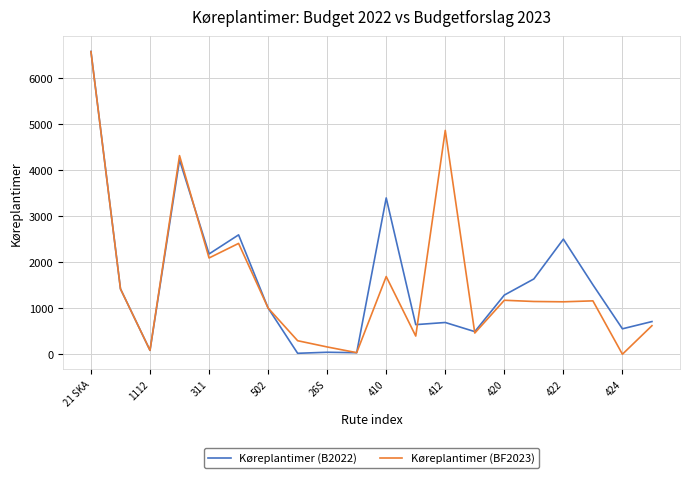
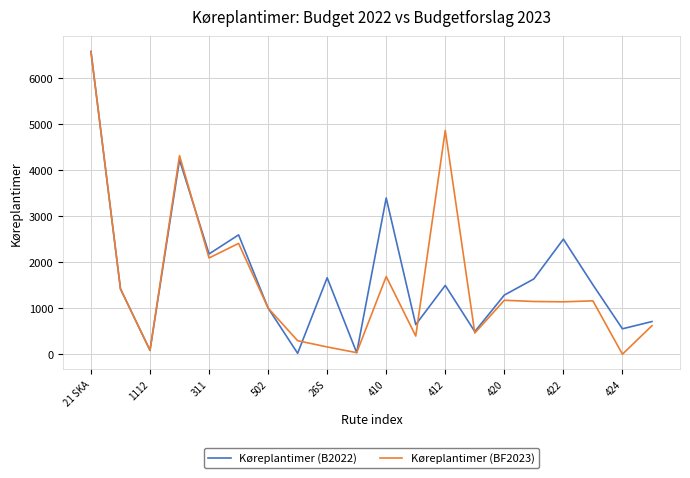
  {
    "Køreplantimer (B2022)": {
      "311": 2200,
-     "26S": 0,
+     "26S": 1700,
      "410": 3400,
-     "412": 700,
+     "412": 1500,
      "420": 1300,
      "422": 2500,
      "424": 600
    },
    "Køreplantimer (BF2023)": {
      "311": 2100,
      "26S": 200,
      "410": 1700,
      "412": 4900,
      "420": 1200,
      "422": 1100,
      "424": 0
    }
  }
